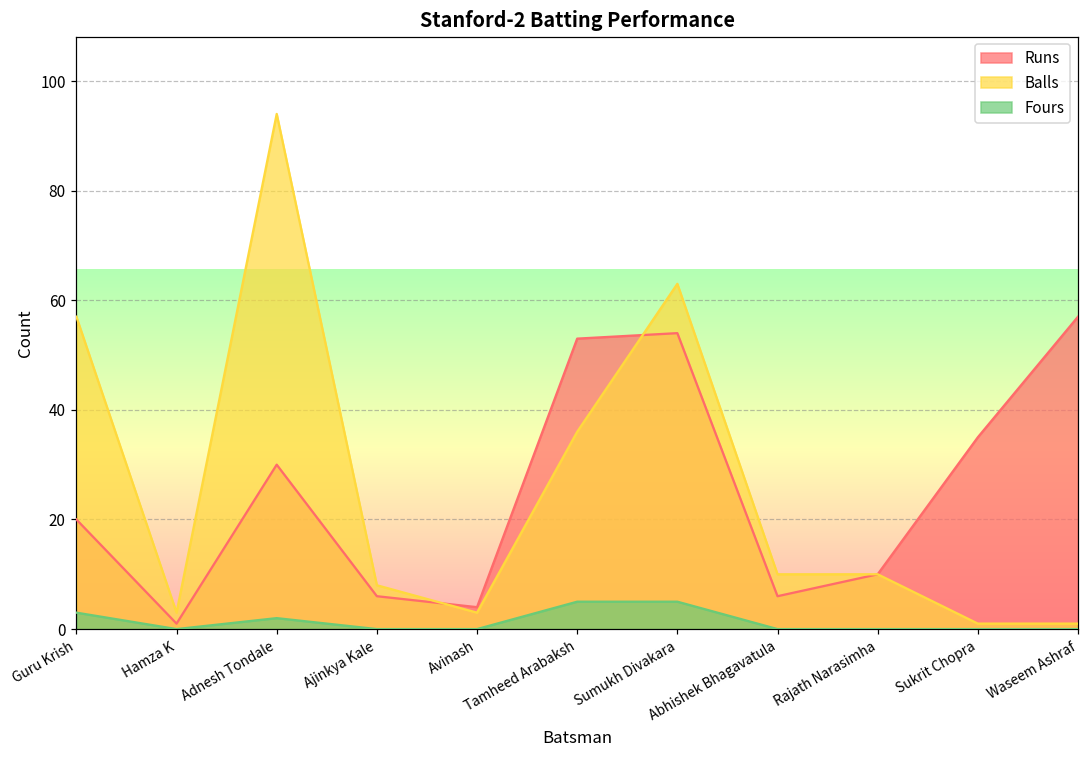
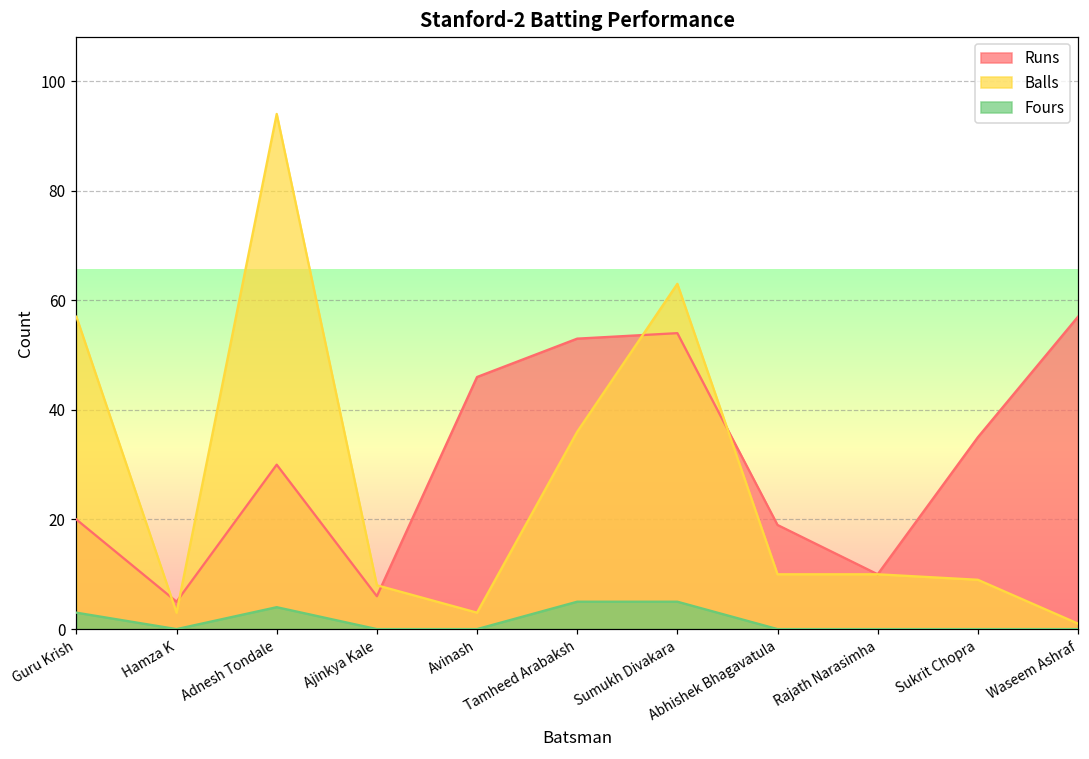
  {
    "Runs": {
      "Guru Krish": 20,
-     "Hamza K": 1,
+     "Hamza K": 5,
      "Adnesh Tondale": 30,
      "Ajinkya Kale": 6,
-     "Avinash": 4,
+     "Avinash": 46,
      "Tamheed Arabaksh": 53,
      "Sumukh Divakara": 54,
-     "Abhishek Bhagavatula": 6,
+     "Abhishek Bhagavatula": 19,
      "Sukrit Chopra": 35,
      "Waseem Ashraf": 57
    },
    "Balls": {
      "Guru Krish": 57,
      "Hamza K": 3,
      "Adnesh Tondale": 94,
      "Ajinkya Kale": 8,
      "Avinash": 3,
      "Tamheed Arabaksh": 36,
      "Sumukh Divakara": 63,
      "Abhishek Bhagavatula": 10,
-     "Sukrit Chopra": 1,
+     "Sukrit Chopra": 9,
      "Waseem Ashraf": 1
    },
    "Fours": {
      "Guru Krish": 3,
      "Hamza K": 0,
-     "Adnesh Tondale": 2,
+     "Adnesh Tondale": 4,
      "Ajinkya Kale": 0,
      "Avinash": 0,
      "Tamheed Arabaksh": 5,
      "Sumukh Divakara": 5,
      "Abhishek Bhagavatula": 0,
      "Rajath Narasimha": 0,
      "Sukrit Chopra": 0,
      "Waseem Ashraf": 0
    }
  }
